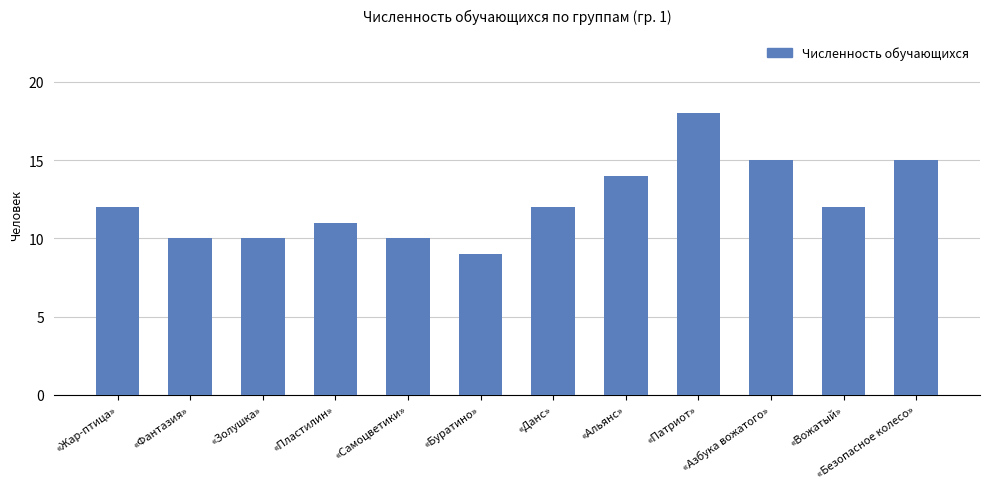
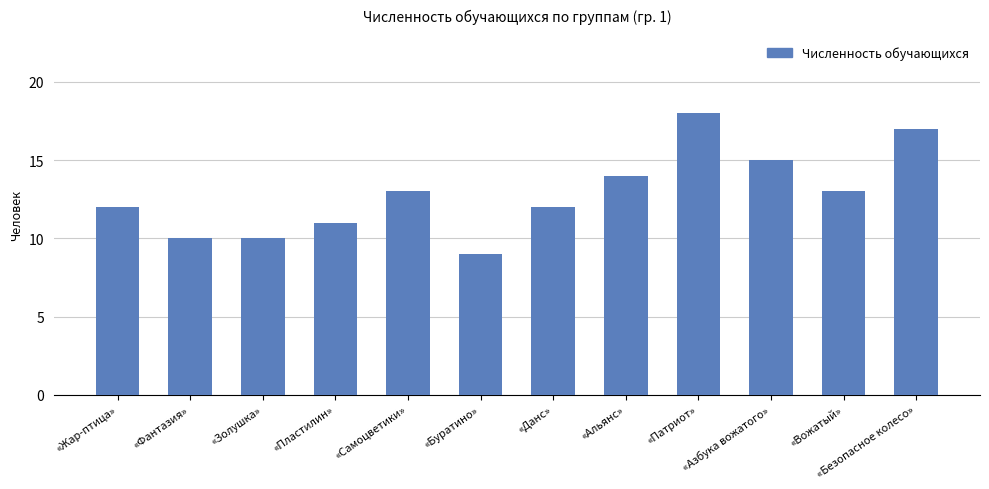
  {
    "«Жар-птица»": 12,
    "«Фантазия»": 10,
    "«Золушка»": 10,
    "«Пластилин»": 11,
-   "«Самоцветики»": 10,
+   "«Самоцветики»": 13,
    "«Буратино»": 9,
    "«Данс»": 12,
    "«Альянс»": 14,
    "«Патриот»": 18,
    "«Азбука вожатого»": 15,
-   "«Вожатый»": 12,
-   "«Безопасное колесо»": 15
+   "«Вожатый»": 13,
+   "«Безопасное колесо»": 17
  }
